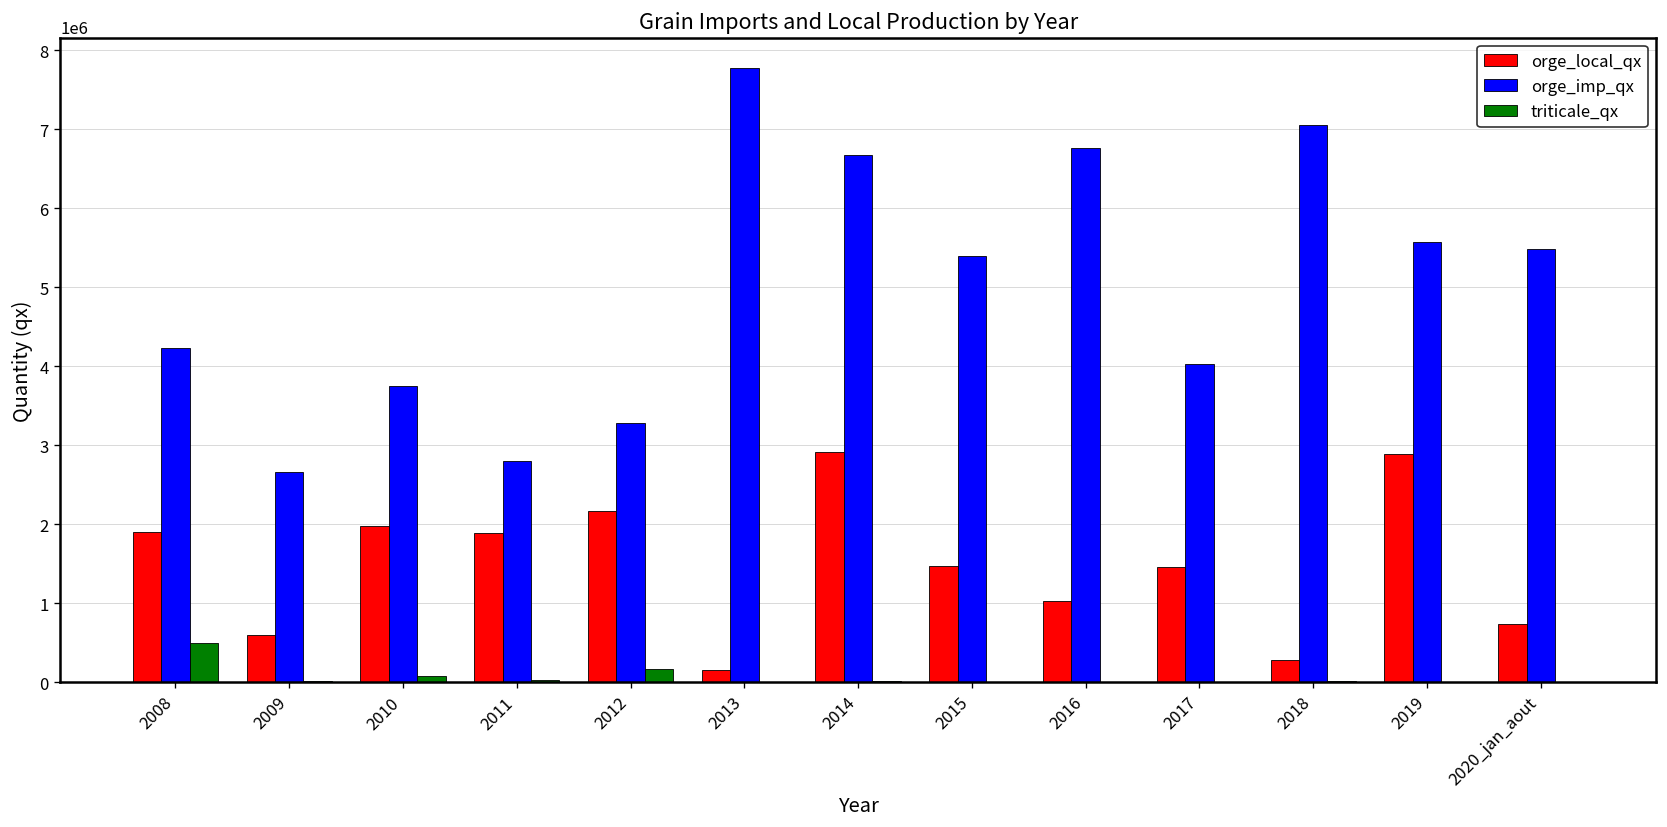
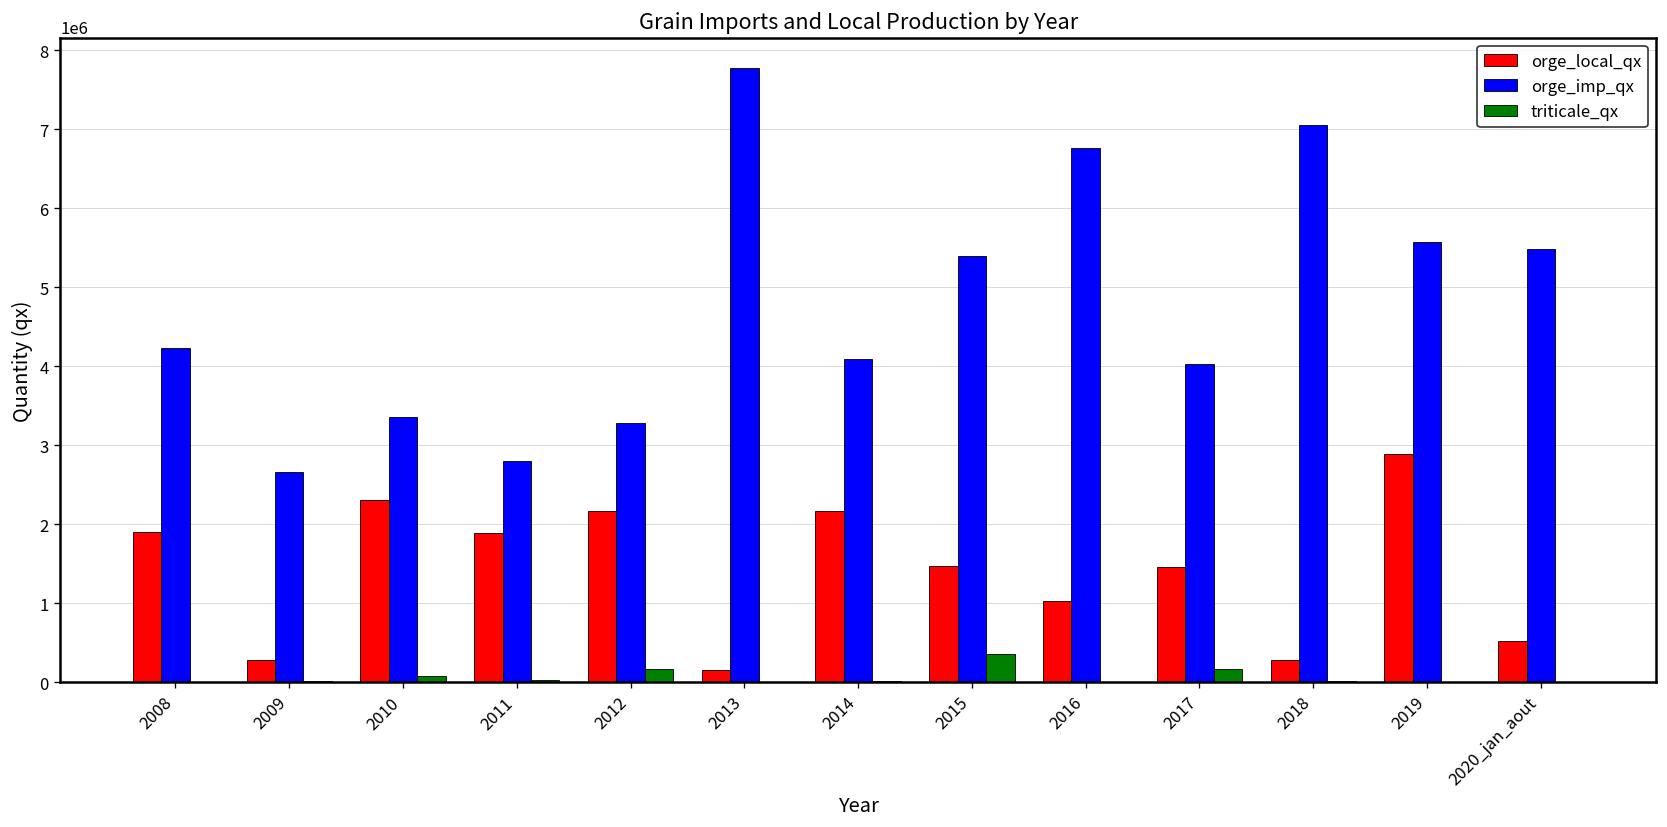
  {
    "orge_local_qx": {
      "2008": 1900000,
-     "2009": 600000,
-     "2010": 2000000,
+     "2009": 300000,
+     "2010": 2300000,
      "2011": 1900000,
      "2012": 2200000,
      "2013": 200000,
-     "2014": 2900000,
+     "2014": 2200000,
      "2015": 1500000,
      "2016": 1000000,
      "2017": 1500000,
      "2018": 300000,
      "2019": 2900000,
-     "2020_jan_aout": 700000
+     "2020_jan_aout": 500000
    },
    "orge_imp_qx": {
      "2008": 4200000,
      "2009": 2700000,
-     "2010": 3800000,
+     "2010": 3400000,
      "2011": 2800000,
      "2012": 3300000,
      "2013": 7800000,
-     "2014": 6700000,
+     "2014": 4100000,
      "2015": 5400000,
      "2016": 6800000,
      "2017": 4000000,
      "2018": 7100000,
      "2019": 5600000,
      "2020_jan_aout": 5500000
    },
    "triticale_qx": {
-     "2008": 500000,
+     "2008": 0,
      "2010": 100000,
      "2012": 200000,
-     "2015": 0,
-     "2017": 0,
+     "2015": 400000,
+     "2017": 200000,
      "2019": 0,
      "2020_jan_aout": 0
    }
  }
